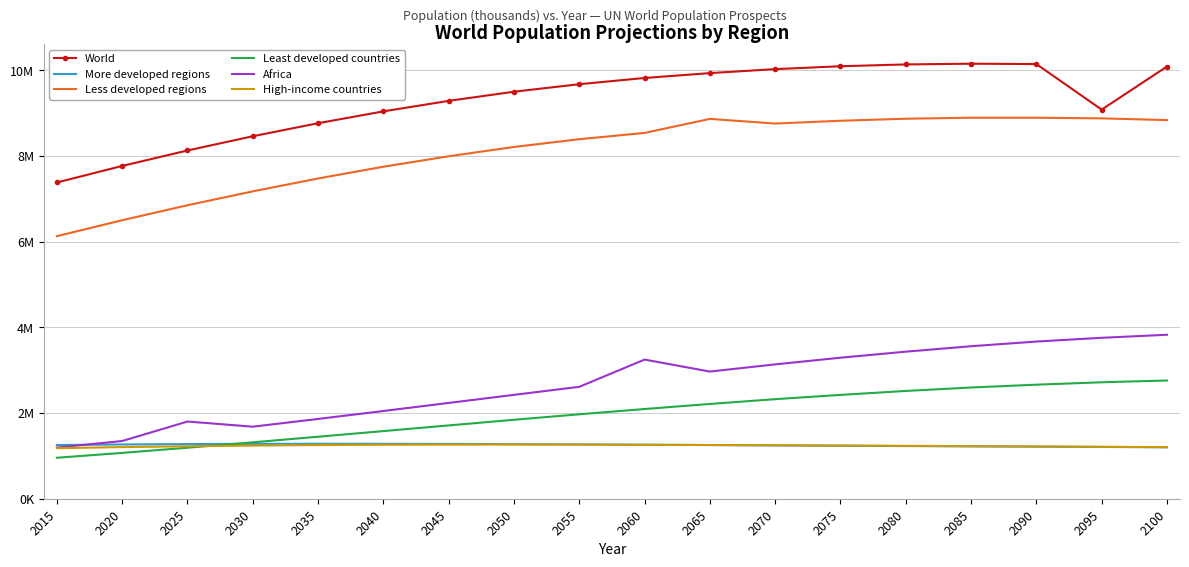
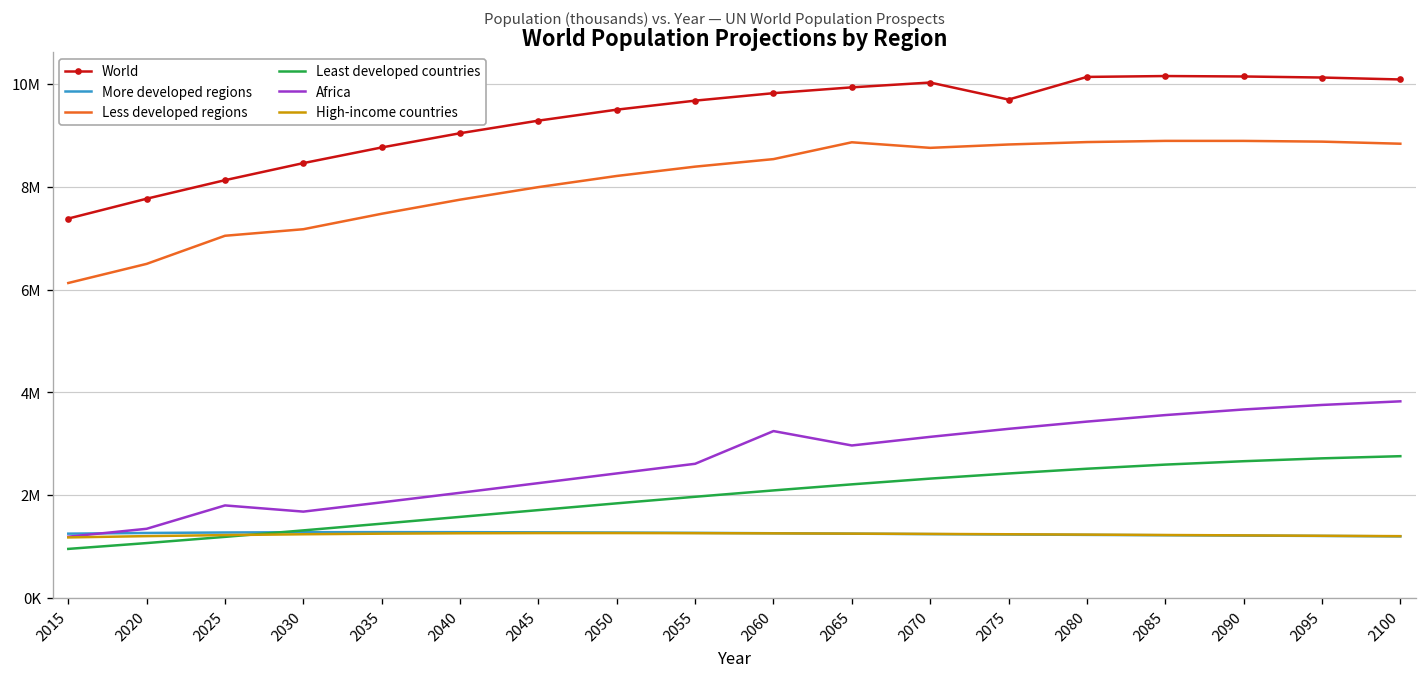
  {
    "World": {
      "2015": 7400000,
      "2020": 7800000,
      "2025": 8100000,
      "2030": 8500000,
      "2035": 8800000,
      "2040": 9000000,
      "2045": 9300000,
      "2050": 9500000,
      "2055": 9700000,
      "2060": 9800000,
      "2065": 9900000,
      "2070": 10000000,
-     "2075": 10100000,
+     "2075": 9700000,
      "2080": 10100000,
      "2085": 10200000,
      "2090": 10100000,
-     "2095": 9100000,
+     "2095": 10100000,
      "2100": 10100000
    },
    "More developed regions": {
      "2020": 1300000
    },
    "Less developed regions": {
      "2015": 6100000,
      "2020": 6500000,
-     "2025": 6900000,
+     "2025": 7000000,
      "2030": 7200000,
      "2035": 7500000,
      "2040": 7800000,
      "2045": 8000000,
      "2050": 8200000,
      "2055": 8400000,
      "2060": 8500000,
      "2065": 8900000,
      "2070": 8800000,
      "2075": 8800000,
      "2080": 8900000,
      "2085": 8900000,
      "2090": 8900000,
      "2095": 8900000,
      "2100": 8800000
    },
    "Least developed countries": {
      "2015": 1000000,
      "2020": 1100000,
      "2035": 1400000,
      "2040": 1600000,
      "2045": 1700000,
      "2050": 1800000,
      "2055": 2000000,
      "2060": 2100000,
      "2065": 2200000,
      "2070": 2300000,
      "2075": 2400000,
      "2080": 2500000,
      "2085": 2600000,
      "2090": 2700000,
      "2095": 2700000,
      "2100": 2800000
    },
    "Africa": {
      "2020": 1300000,
      "2025": 1800000,
      "2030": 1700000,
      "2035": 1900000,
      "2040": 2000000,
      "2045": 2200000,
      "2050": 2400000,
      "2055": 2600000,
      "2060": 3200000,
      "2065": 3000000,
      "2070": 3100000,
      "2075": 3300000,
      "2080": 3400000,
      "2085": 3600000,
      "2090": 3700000,
      "2095": 3800000,
      "2100": 3800000
    },
    "High-income countries": {
      "2020": 1200000
    }
  }
